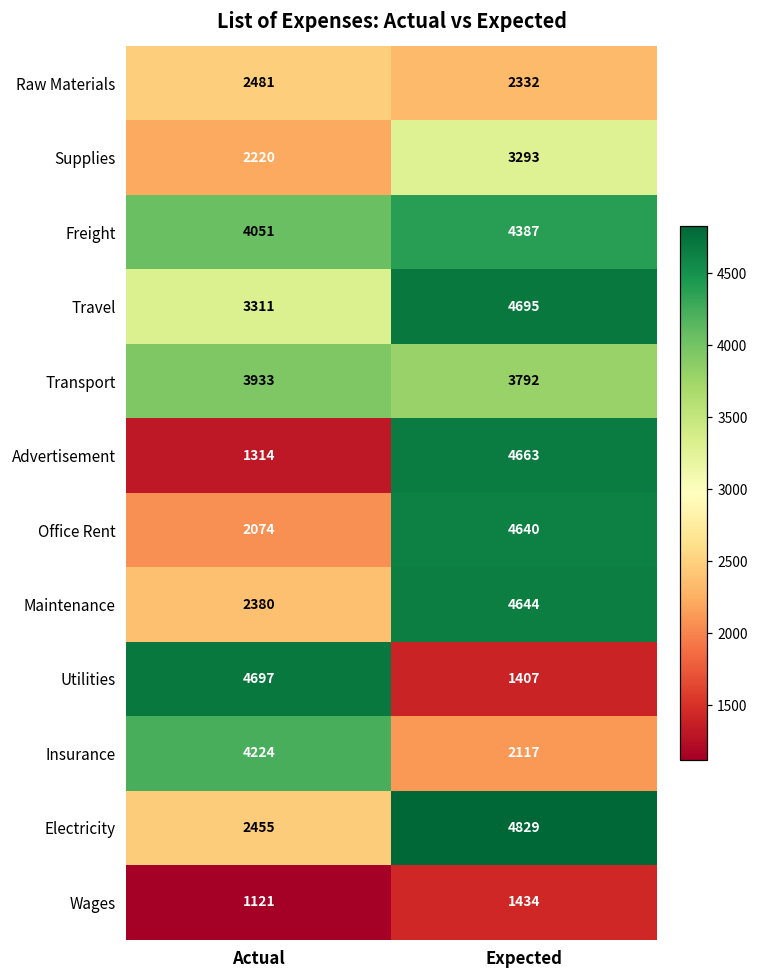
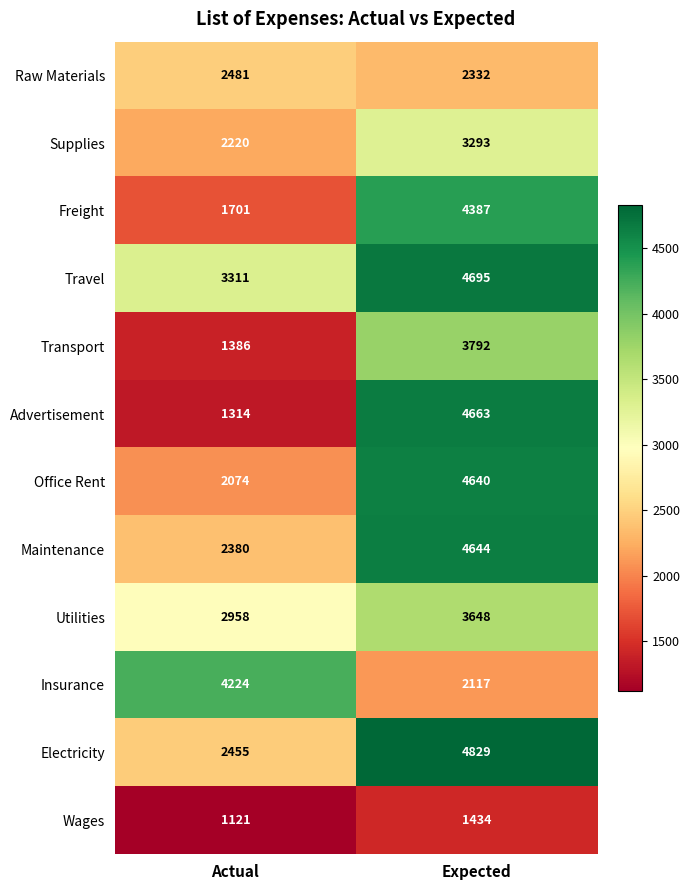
  {
    "Raw Materials": {
      "Actual": 2481,
      "Expected": 2332
    },
    "Supplies": {
      "Actual": 2220,
      "Expected": 3293
    },
    "Freight": {
-     "Actual": 4051,
+     "Actual": 1701,
      "Expected": 4387
    },
    "Travel": {
      "Actual": 3311,
      "Expected": 4695
    },
    "Transport": {
-     "Actual": 3933,
+     "Actual": 1386,
      "Expected": 3792
    },
    "Advertisement": {
      "Actual": 1314,
      "Expected": 4663
    },
    "Office Rent": {
      "Actual": 2074,
      "Expected": 4640
    },
    "Maintenance": {
      "Actual": 2380,
      "Expected": 4644
    },
    "Utilities": {
-     "Actual": 4697,
-     "Expected": 1407
+     "Actual": 2958,
+     "Expected": 3648
    },
    "Insurance": {
      "Actual": 4224,
      "Expected": 2117
    },
    "Electricity": {
      "Actual": 2455,
      "Expected": 4829
    },
    "Wages": {
      "Actual": 1121,
      "Expected": 1434
    }
  }
